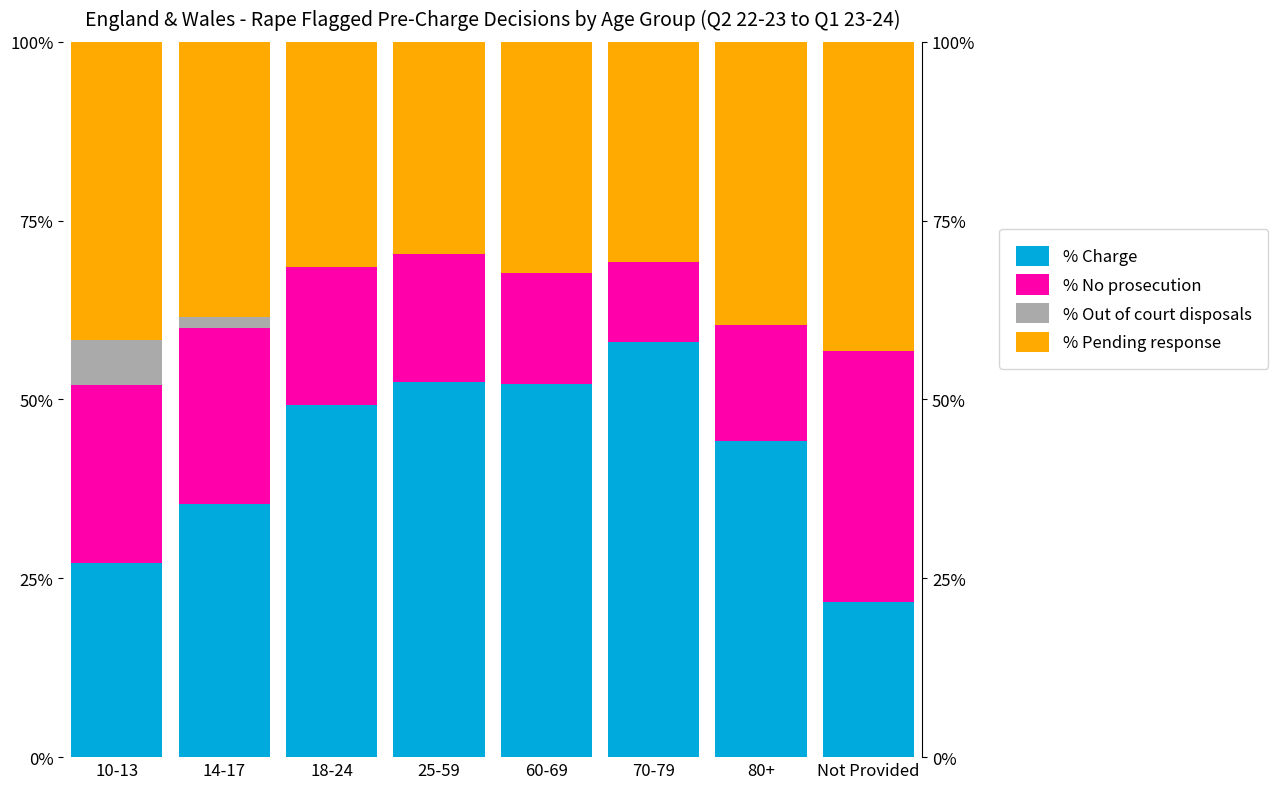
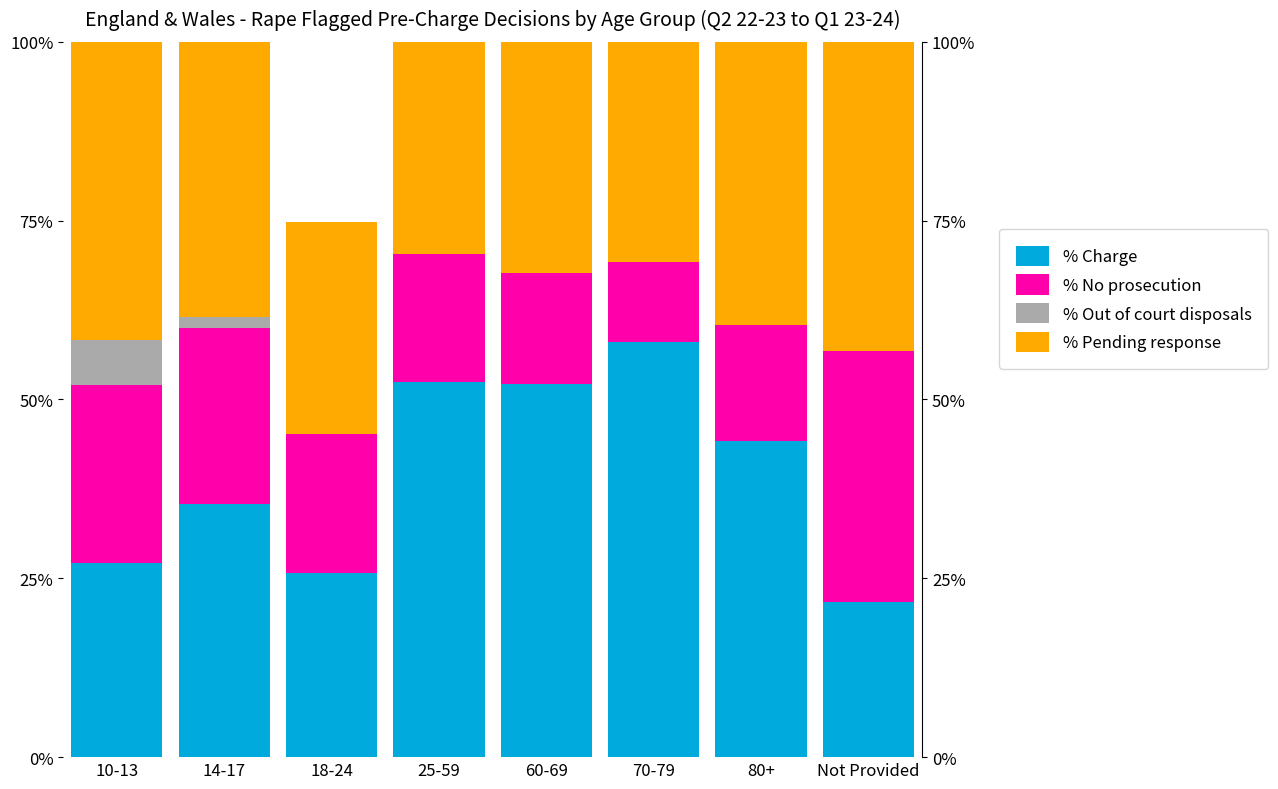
  {
    "% Charge": {
      "10-13": "27%",
      "14-17": "35%",
-     "18-24": "49%",
+     "18-24": "26%",
      "25-59": "52%",
      "60-69": "52%",
      "70-79": "58%",
      "80+": "44%",
      "Not Provided": "22%"
    },
    "% No prosecution": {
      "10-13": "25%",
      "14-17": "25%",
      "18-24": "19%",
      "25-59": "18%",
      "60-69": "15%",
      "70-79": "11%",
      "80+": "16%",
      "Not Provided": "35%"
    },
    "% Out of court disposals": {
      "10-13": "6%",
      "14-17": "2%",
      "18-24": "0%",
      "25-59": "0%",
      "60-69": "0%",
      "70-79": "0%",
      "80+": "0%",
      "Not Provided": "0%"
    },
    "% Pending response": {
      "10-13": "42%",
      "14-17": "38%",
-     "18-24": "31%",
+     "18-24": "30%",
      "25-59": "30%",
      "60-69": "32%",
      "70-79": "31%",
      "80+": "40%",
      "Not Provided": "43%"
    }
  }
